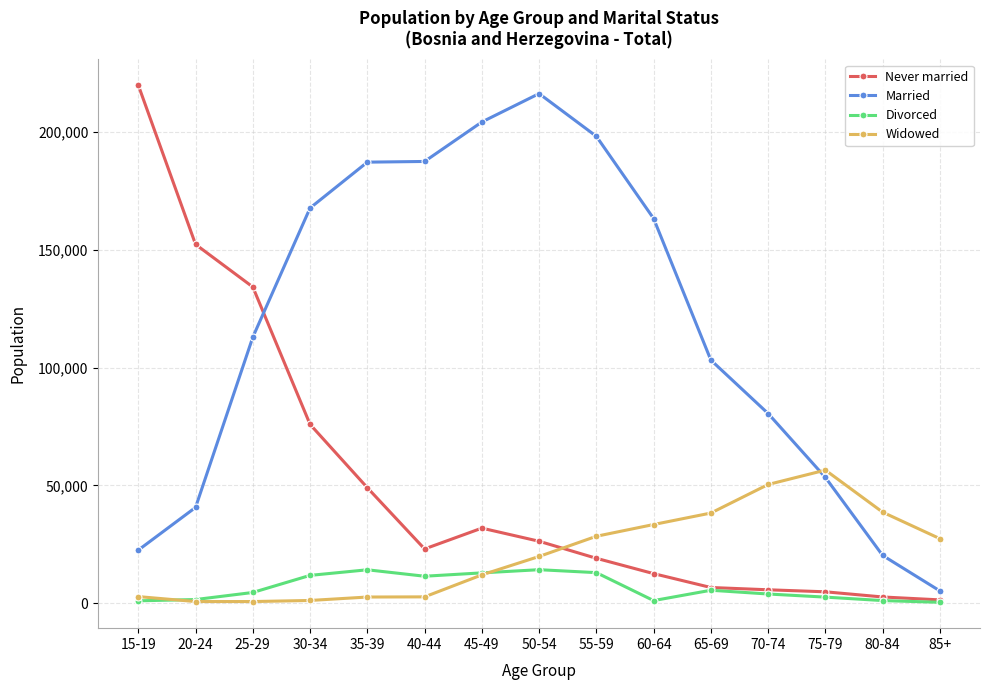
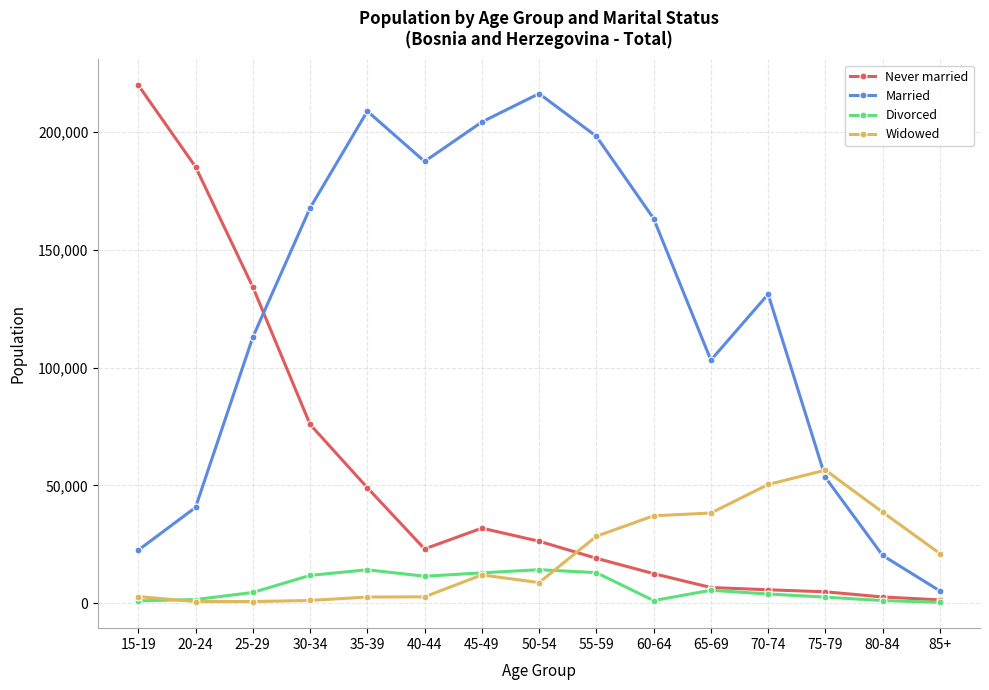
  {
    "Never married": {
      "15-19": "220,000",
-     "20-24": "152,000",
+     "20-24": "185,000",
      "25-29": "134,000",
      "30-34": "76,000",
      "35-39": "49,000",
      "40-44": "23,000",
      "45-49": "32,000",
      "50-54": "26,000",
      "55-59": "19,000",
      "60-64": "13,000",
      "65-69": "7,000",
      "70-74": "6,000",
      "75-79": "5,000",
      "80-84": "3,000"
    },
    "Married": {
      "15-19": "23,000",
      "20-24": "41,000",
      "25-29": "113,000",
      "30-34": "168,000",
-     "35-39": "187,000",
+     "35-39": "209,000",
      "40-44": "187,000",
      "45-49": "204,000",
      "50-54": "216,000",
      "55-59": "198,000",
      "60-64": "163,000",
      "65-69": "103,000",
-     "70-74": "80,000",
+     "70-74": "131,000",
      "75-79": "53,000",
      "80-84": "20,000",
      "85+": "5,000"
    },
    "Divorced": {
      "15-19": "1,000",
      "25-29": "5,000",
      "30-34": "12,000",
      "35-39": "14,000",
      "40-44": "11,000",
      "50-54": "14,000",
      "55-59": "13,000",
      "60-64": "1,000",
      "65-69": "6,000",
      "70-74": "4,000",
      "75-79": "3,000",
      "80-84": "1,000"
    },
    "Widowed": {
      "15-19": "3,000",
      "25-29": "1,000",
      "30-34": "1,000",
      "35-39": "3,000",
      "40-44": "3,000",
-     "50-54": "20,000",
+     "50-54": "9,000",
      "55-59": "28,000",
-     "60-64": "33,000",
+     "60-64": "37,000",
      "65-69": "38,000",
      "70-74": "50,000",
      "75-79": "56,000",
      "80-84": "39,000",
-     "85+": "27,000"
+     "85+": "21,000"
    }
  }
